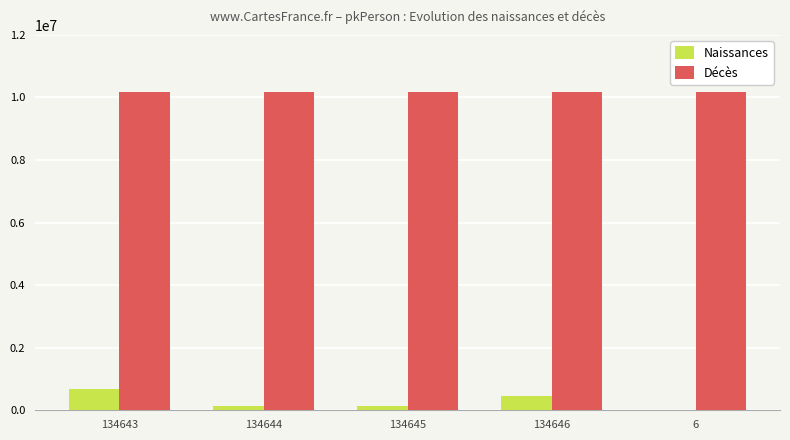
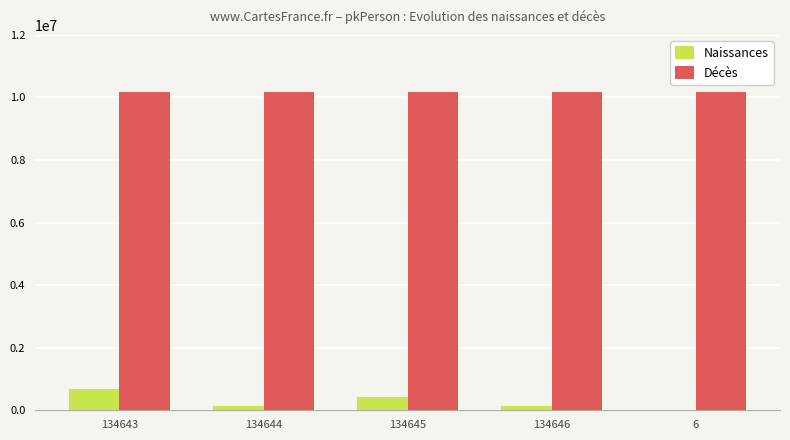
  {
    "Naissances": {
      "134643": 700000,
      "134644": 100000,
-     "134645": 100000,
-     "134646": 500000
+     "134645": 400000,
+     "134646": 100000
    },
    "Décès": {
      "134643": 10200000,
      "134644": 10200000,
      "134645": 10200000,
      "134646": 10200000,
      "6": 10200000
    }
  }
